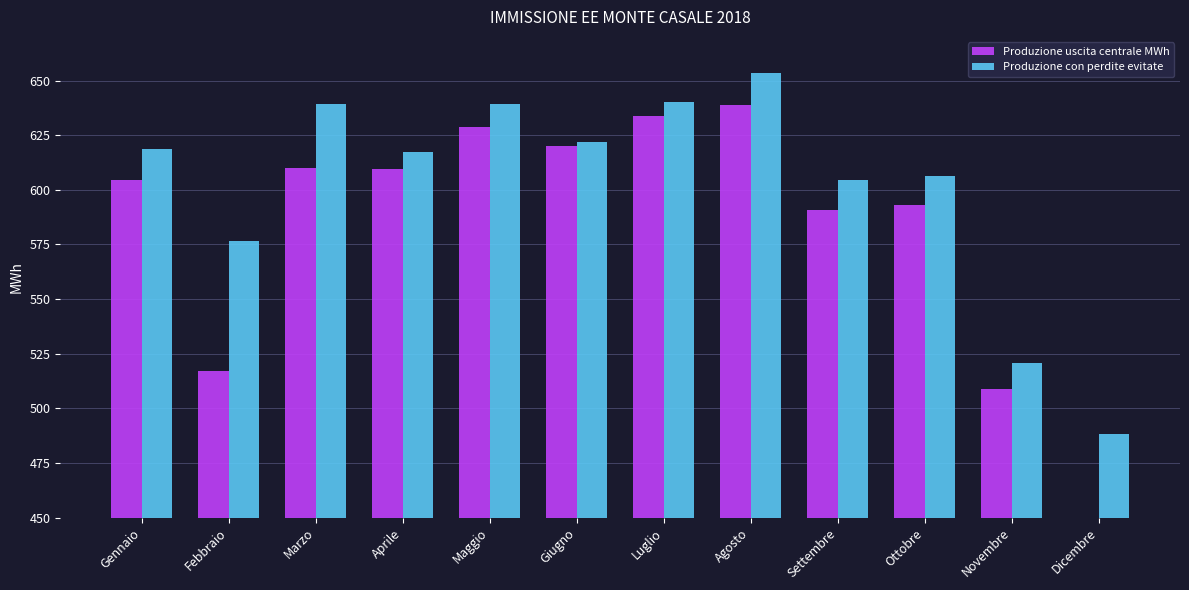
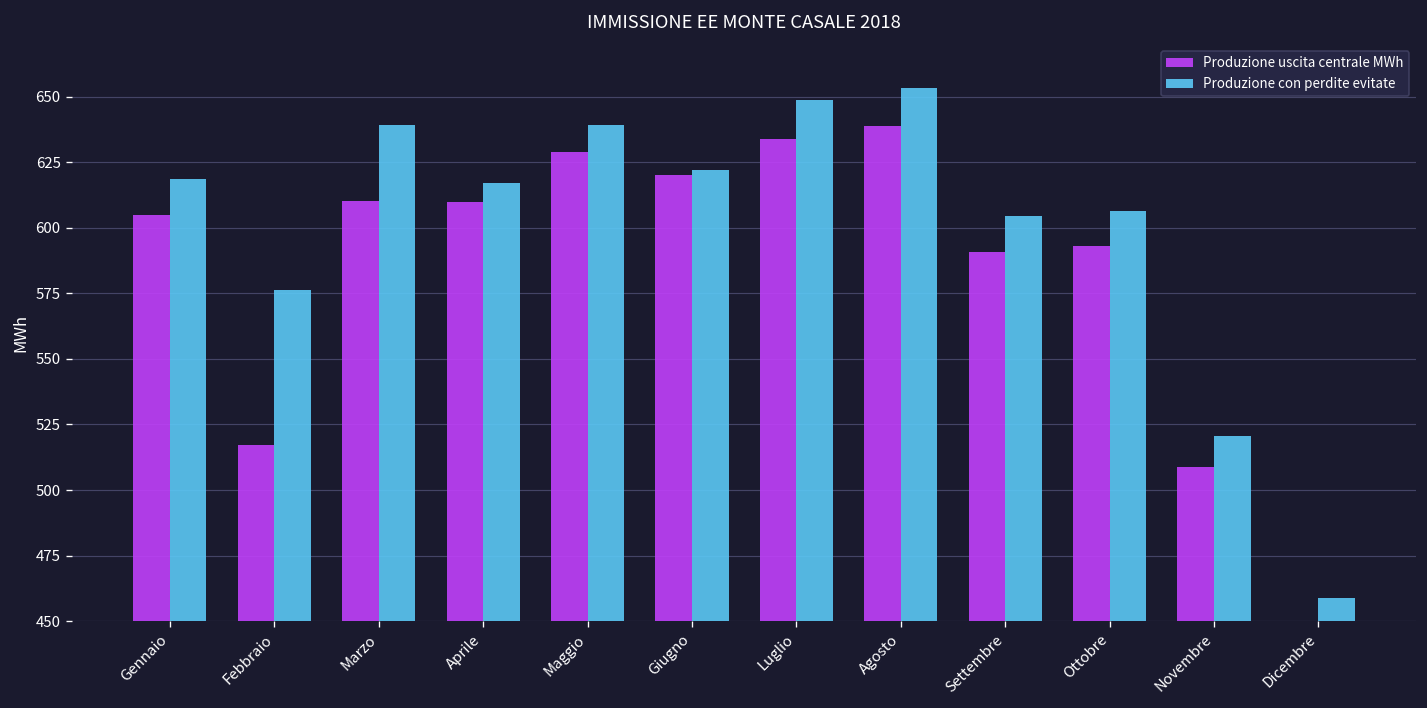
  {
    "Produzione uscita centrale MWh": {
      "Gennaio": 605,
      "Febbraio": 517,
      "Marzo": 610,
      "Aprile": 610,
      "Maggio": 629,
      "Giugno": 620,
      "Luglio": 634,
      "Agosto": 639,
      "Settembre": 591,
      "Ottobre": 593,
      "Novembre": 509
    },
    "Produzione con perdite evitate": {
      "Gennaio": 619,
      "Febbraio": 576,
      "Marzo": 639,
      "Aprile": 617,
      "Maggio": 639,
      "Giugno": 622,
-     "Luglio": 640,
+     "Luglio": 649,
      "Agosto": 653,
      "Settembre": 604,
      "Ottobre": 607,
      "Novembre": 521,
-     "Dicembre": 488
+     "Dicembre": 459
    }
  }
